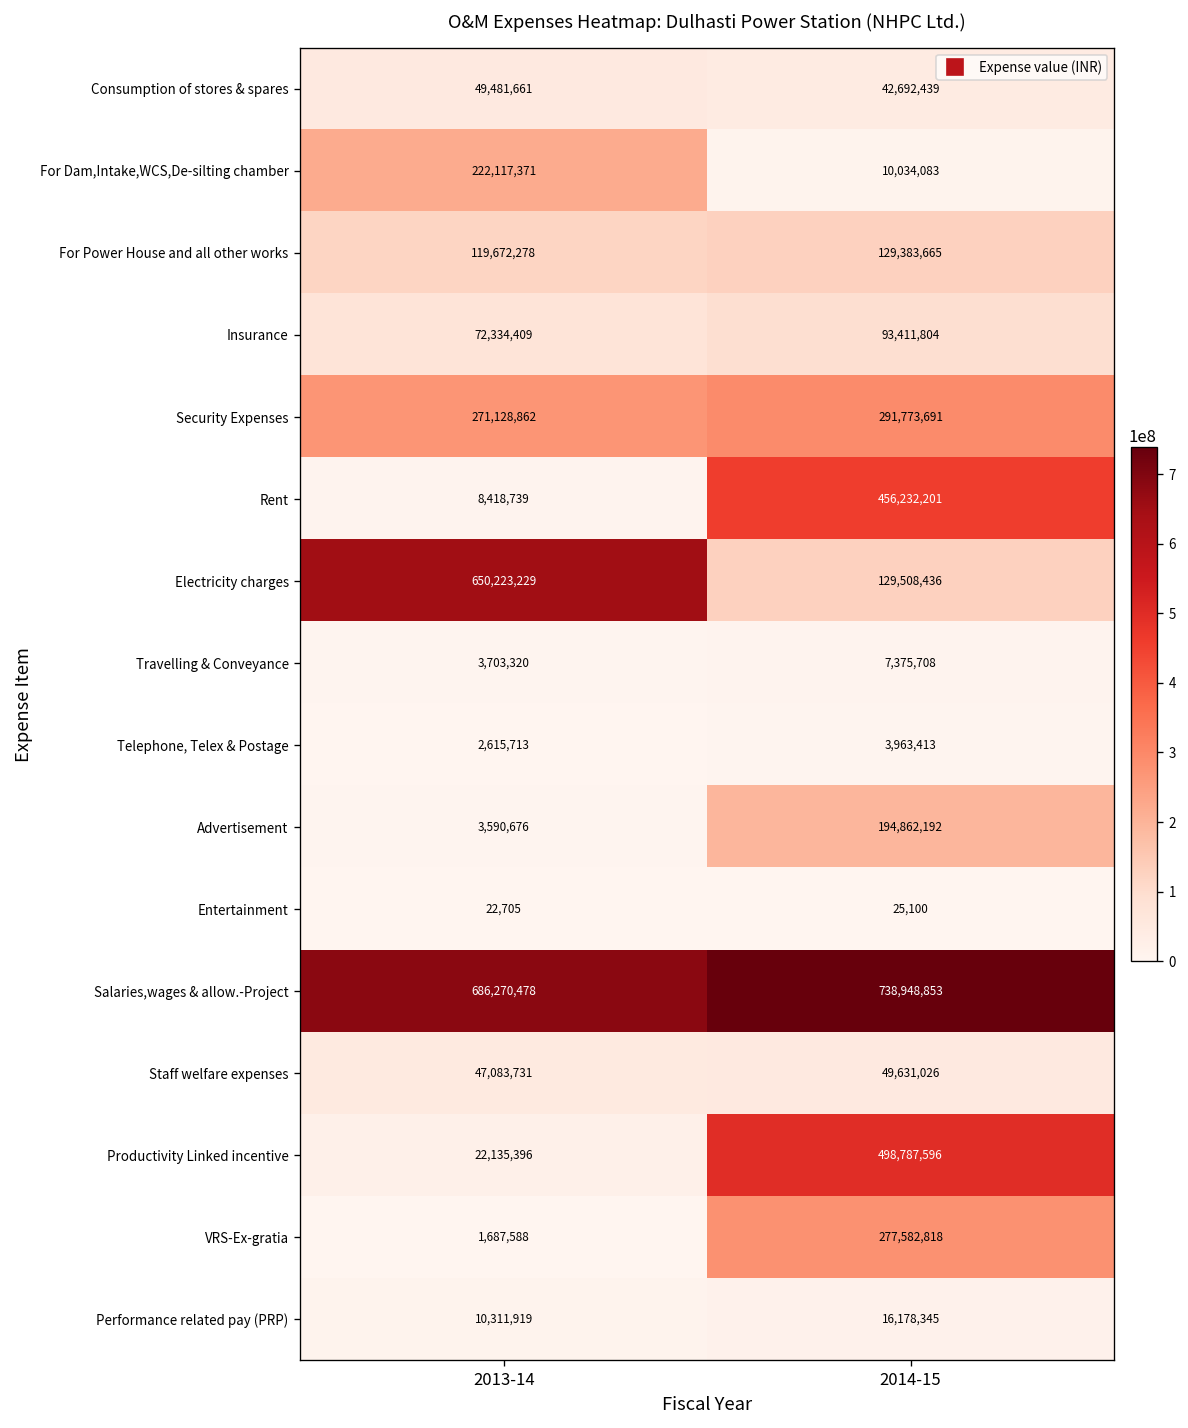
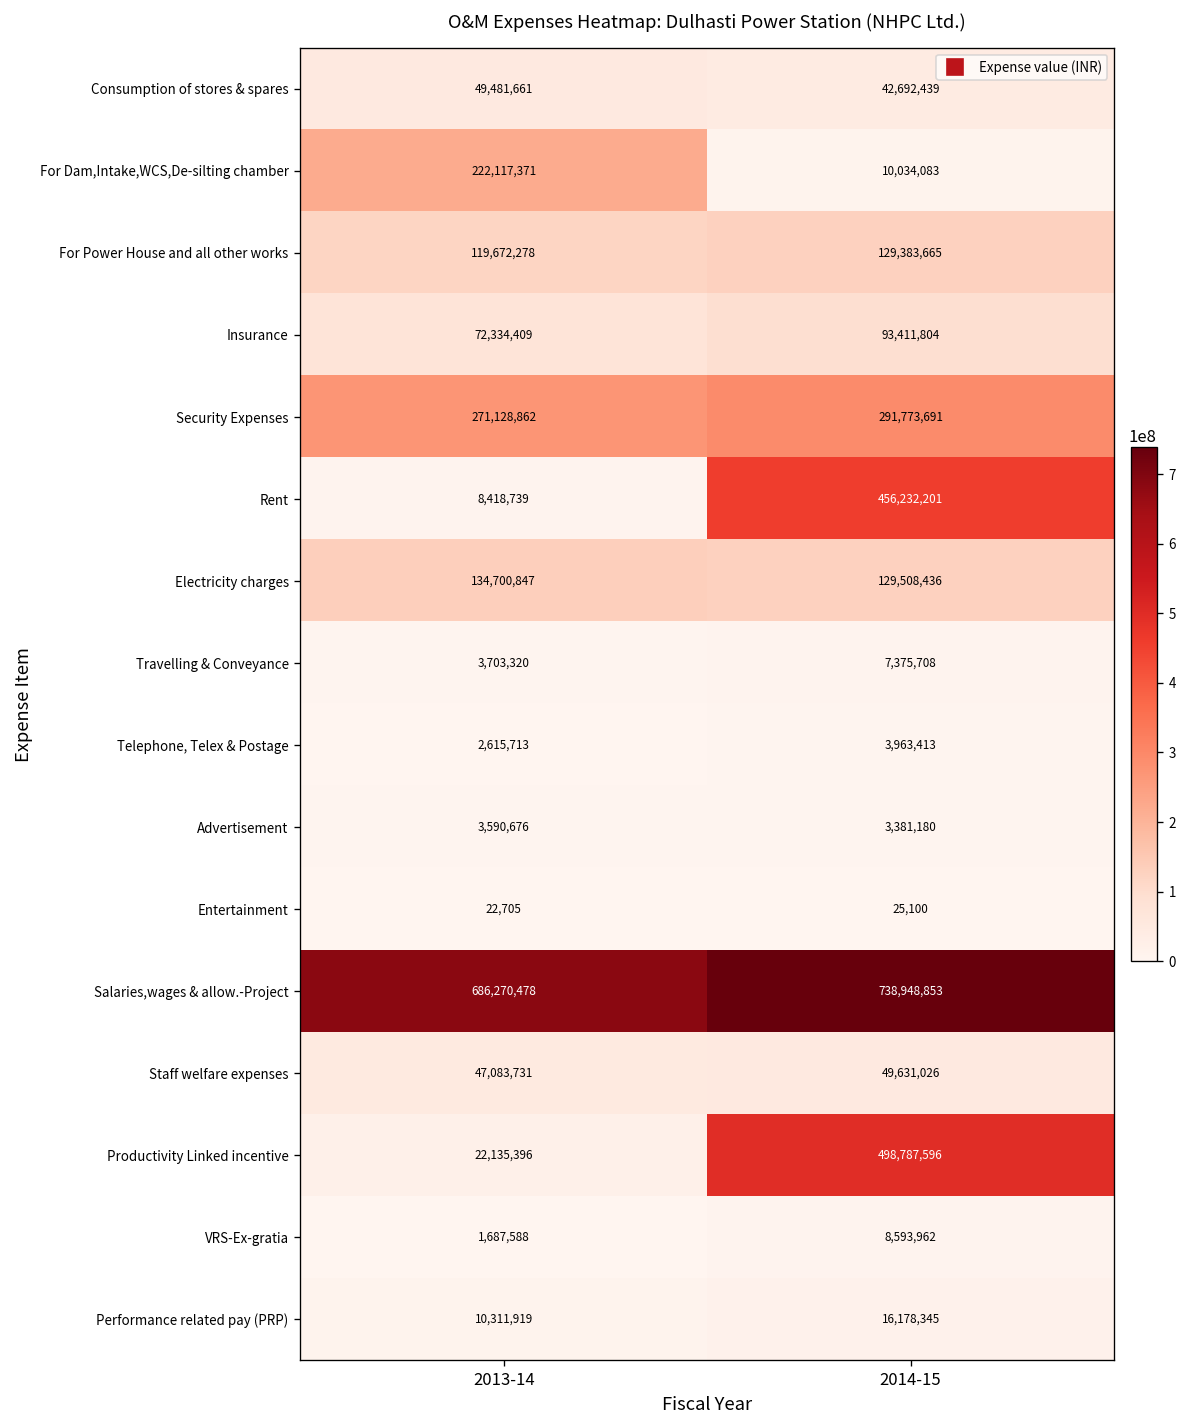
  {
    "Consumption of stores & spares": {
      "2013-14": "49,481,661",
      "2014-15": "42,692,439"
    },
    "For Dam,Intake,WCS,De-silting chamber": {
      "2013-14": "222,117,371",
      "2014-15": "10,034,083"
    },
    "For Power House and all other works": {
      "2013-14": "119,672,278",
      "2014-15": "129,383,665"
    },
    "Insurance": {
      "2013-14": "72,334,409",
      "2014-15": "93,411,804"
    },
    "Security Expenses": {
      "2013-14": "271,128,862",
      "2014-15": "291,773,691"
    },
    "Rent": {
      "2013-14": "8,418,739",
      "2014-15": "456,232,201"
    },
    "Electricity charges": {
-     "2013-14": "650,223,229",
+     "2013-14": "134,700,847",
      "2014-15": "129,508,436"
    },
    "Travelling & Conveyance": {
      "2013-14": "3,703,320",
      "2014-15": "7,375,708"
    },
    "Telephone, Telex & Postage": {
      "2013-14": "2,615,713",
      "2014-15": "3,963,413"
    },
    "Advertisement": {
      "2013-14": "3,590,676",
-     "2014-15": "194,862,192"
+     "2014-15": "3,381,180"
    },
    "Entertainment": {
      "2013-14": "22,705",
      "2014-15": "25,100"
    },
    "Salaries,wages & allow.-Project": {
      "2013-14": "686,270,478",
      "2014-15": "738,948,853"
    },
    "Staff welfare expenses": {
      "2013-14": "47,083,731",
      "2014-15": "49,631,026"
    },
    "Productivity Linked incentive": {
      "2013-14": "22,135,396",
      "2014-15": "498,787,596"
    },
    "VRS-Ex-gratia": {
      "2013-14": "1,687,588",
-     "2014-15": "277,582,818"
+     "2014-15": "8,593,962"
    },
    "Performance related pay (PRP)": {
      "2013-14": "10,311,919",
      "2014-15": "16,178,345"
    }
  }
